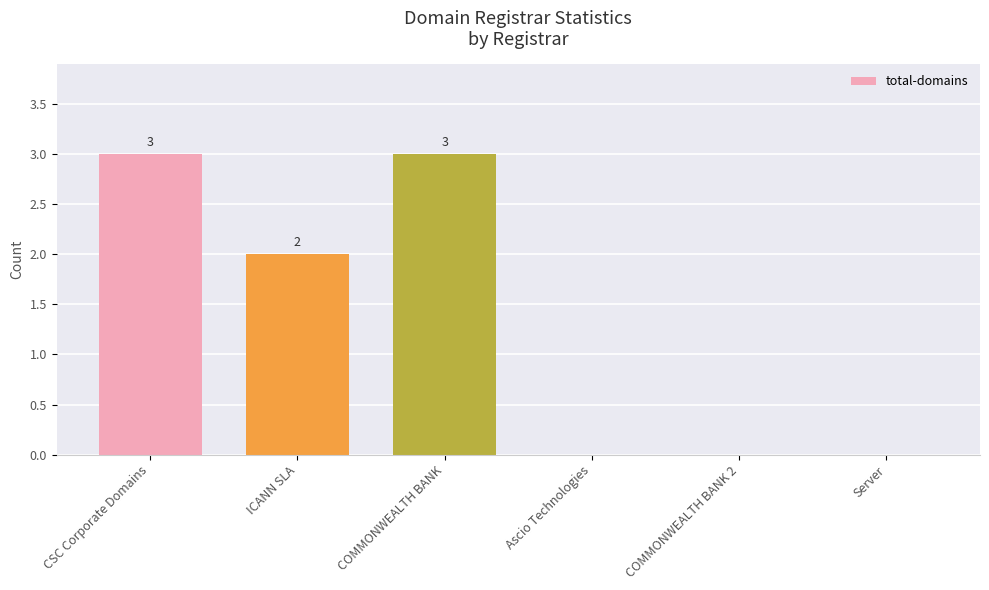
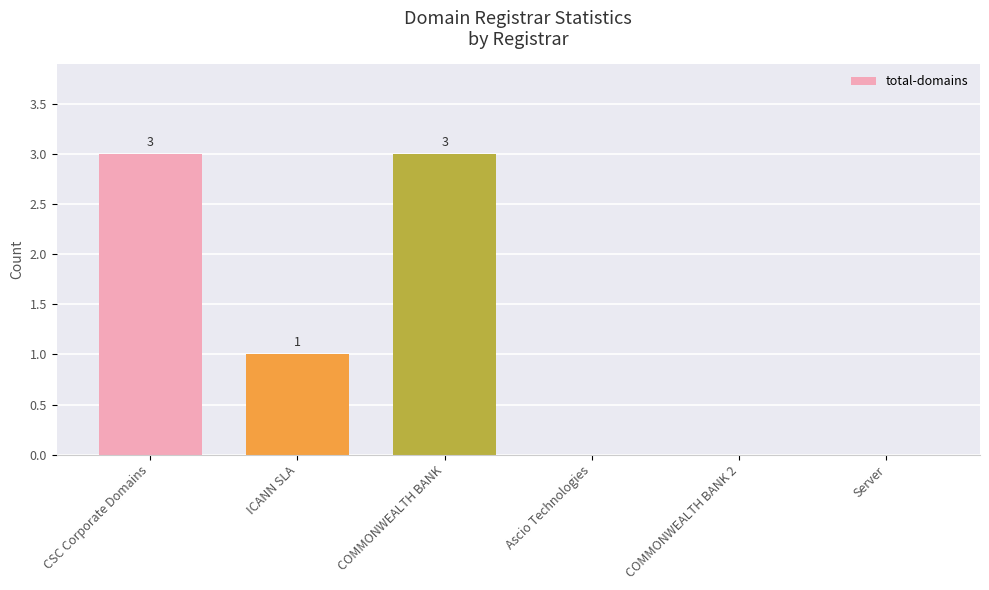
  {
    "CSC Corporate Domains": 3,
-   "ICANN SLA": 2,
+   "ICANN SLA": 1,
    "COMMONWEALTH BANK": 3
  }
